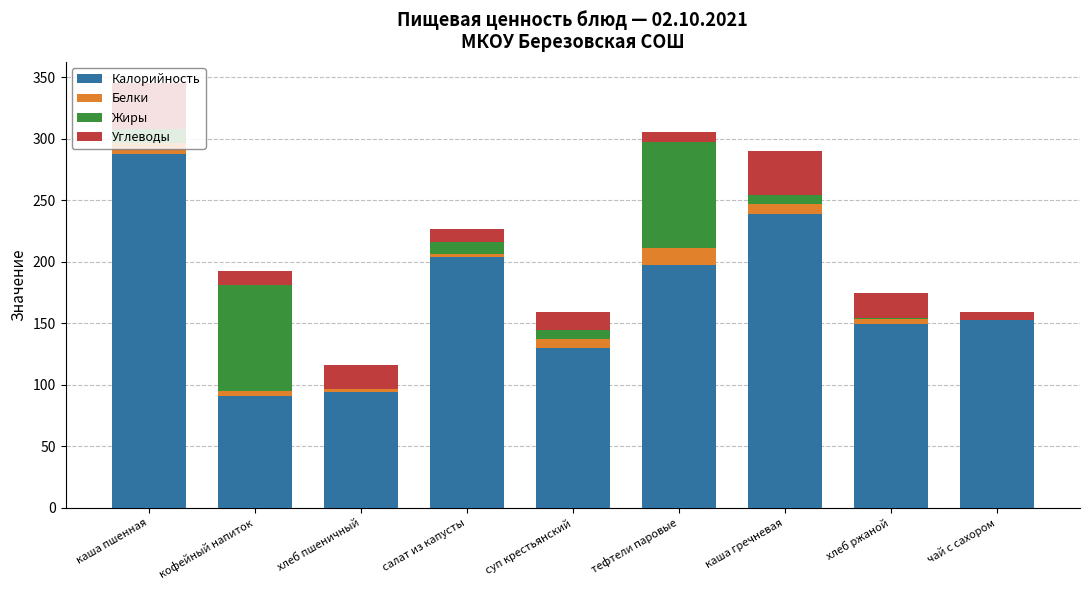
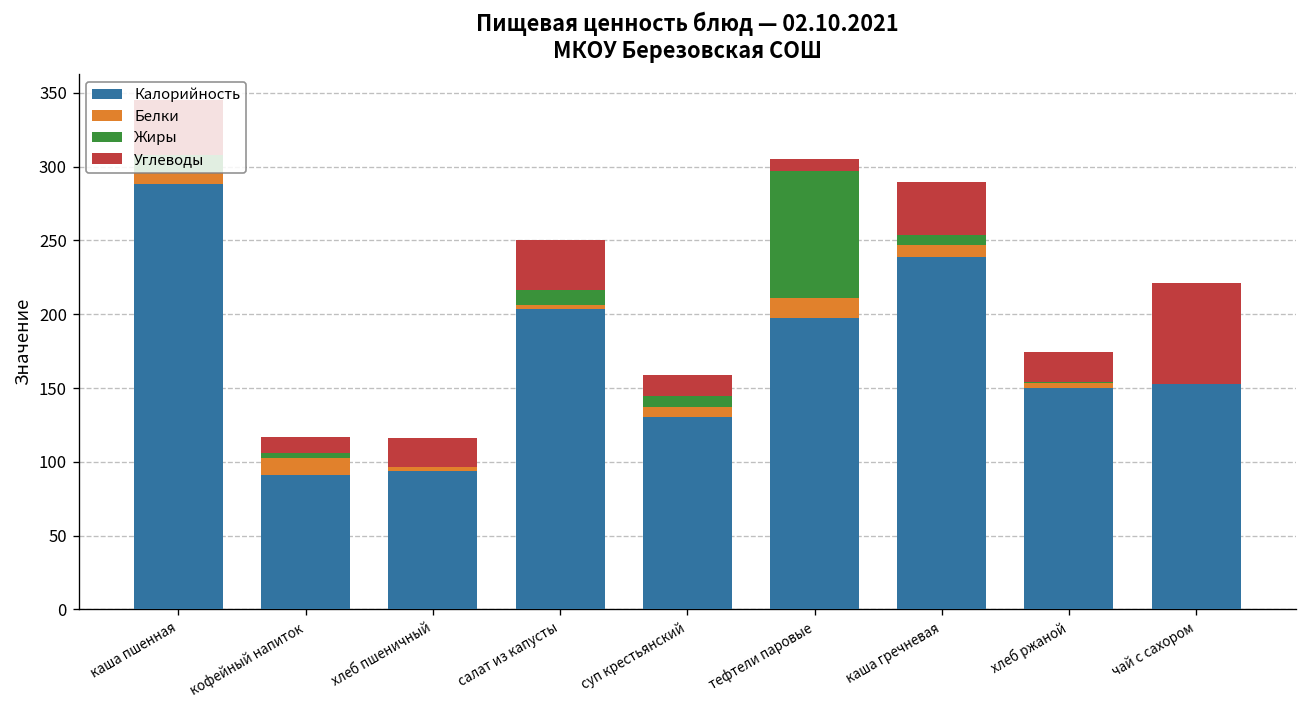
  {
    "Калорийность": {
      "каша пшенная": 288,
      "кофейный напиток": 91,
      "хлеб пшеничный": 94,
      "салат из капусты": 204,
      "суп крестьянский": 130,
      "тефтели паровые": 197,
      "каша гречневая": 239,
      "хлеб ржаной": 150,
      "чай с сахором": 153
    },
    "Белки": {
-     "кофейный напиток": 4,
+     "кофейный напиток": 11,
      "хлеб пшеничный": 3,
      "салат из капусты": 3,
      "суп крестьянский": 7,
      "тефтели паровые": 14,
      "каша гречневая": 8,
      "хлеб ржаной": 4
    },
    "Жиры": {
-     "кофейный напиток": 86,
+     "кофейный напиток": 4,
      "салат из капусты": 10,
      "суп крестьянский": 8,
      "тефтели паровые": 86,
      "каша гречневая": 7
    },
    "Углеводы": {
      "кофейный напиток": 11,
      "хлеб пшеничный": 20,
-     "салат из капусты": 10,
+     "салат из капусты": 34,
      "суп крестьянский": 14,
      "тефтели паровые": 8,
      "каша гречневая": 36,
      "хлеб ржаной": 20,
-     "чай с сахором": 6
+     "чай с сахором": 68
    }
  }
